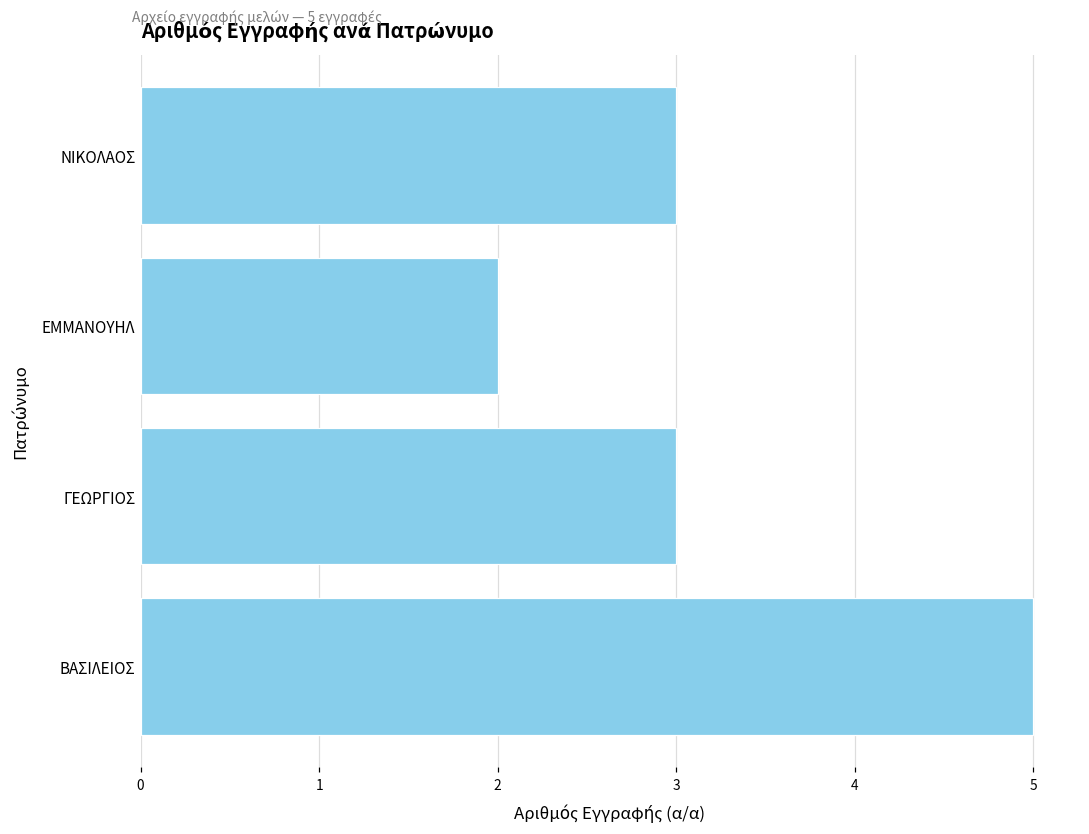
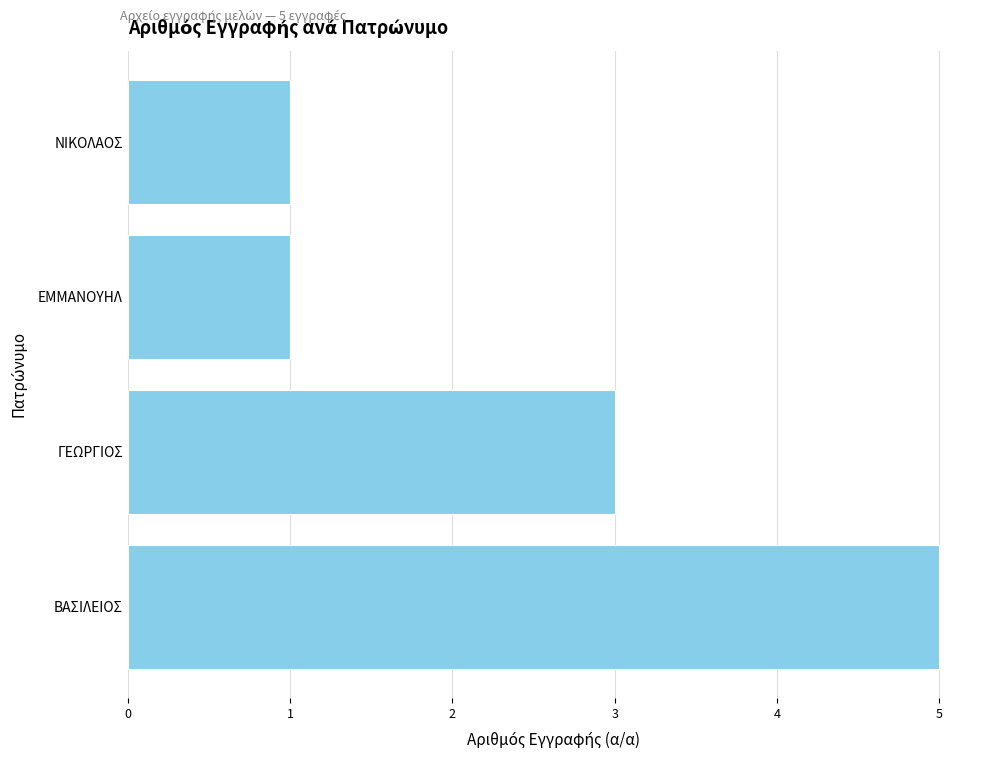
  {
-   "ΝΙΚΟΛΑΟΣ": 3,
-   "ΕΜΜΑΝΟΥΗΛ": 2,
+   "ΝΙΚΟΛΑΟΣ": 1,
+   "ΕΜΜΑΝΟΥΗΛ": 1,
    "ΓΕΩΡΓΙΟΣ": 3
  }
